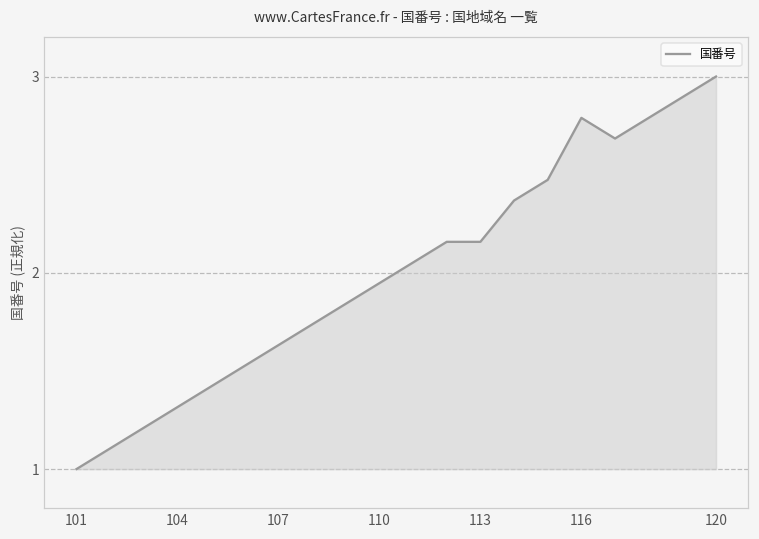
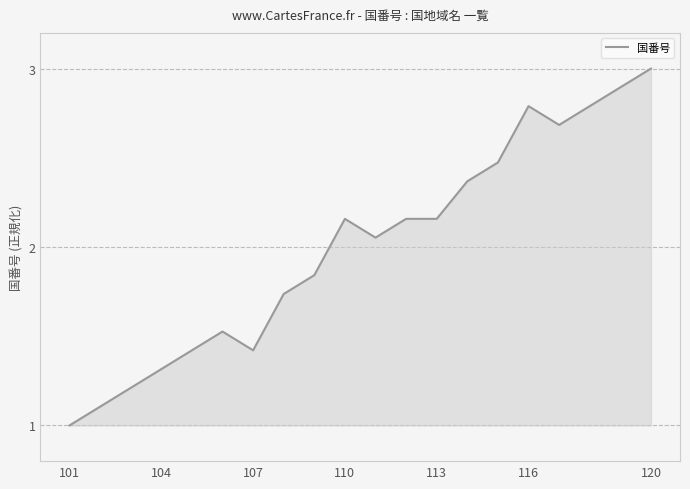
  {
    "101": 1.00,
    "104": 1.32,
-   "107": 1.63,
-   "110": 1.95,
+   "107": 1.42,
+   "110": 2.16,
    "113": 2.16,
    "116": 2.79,
    "120": 3.00
  }
